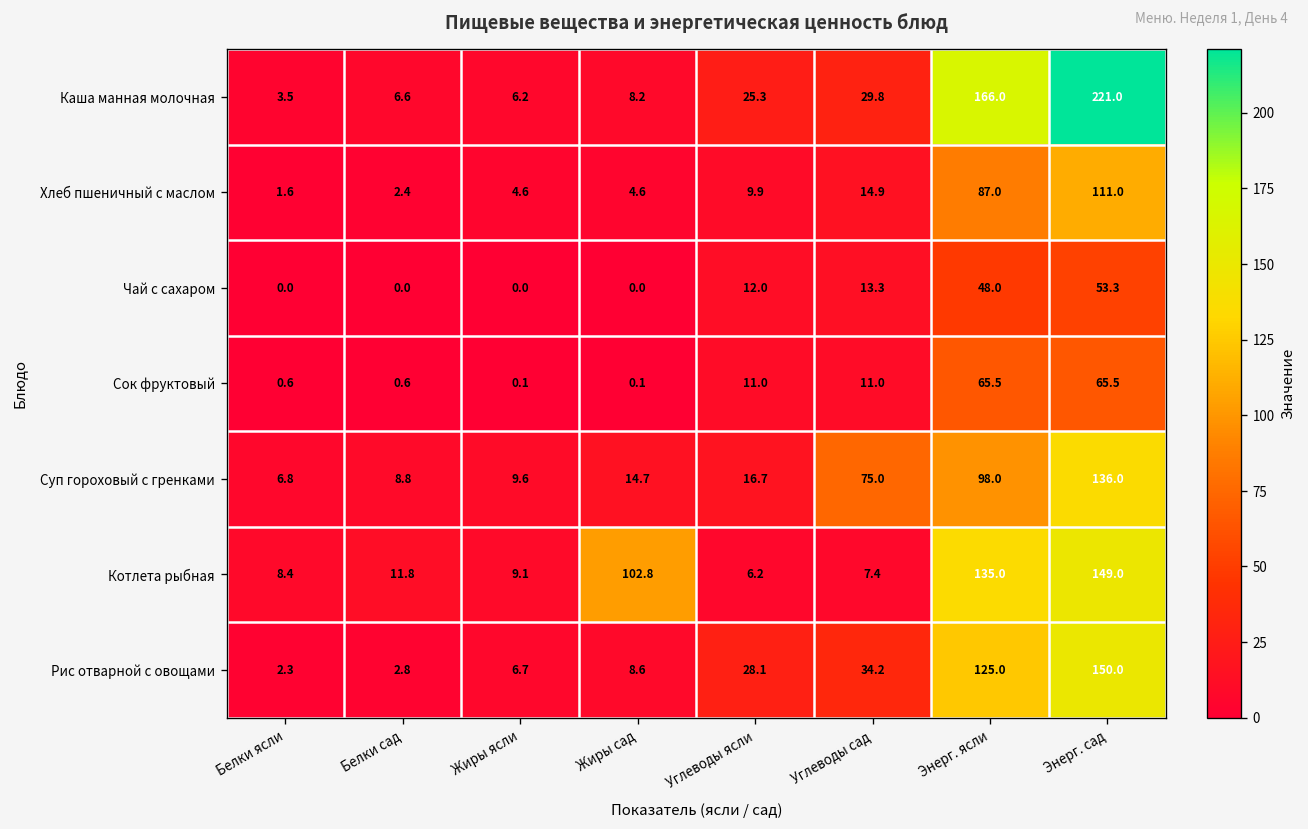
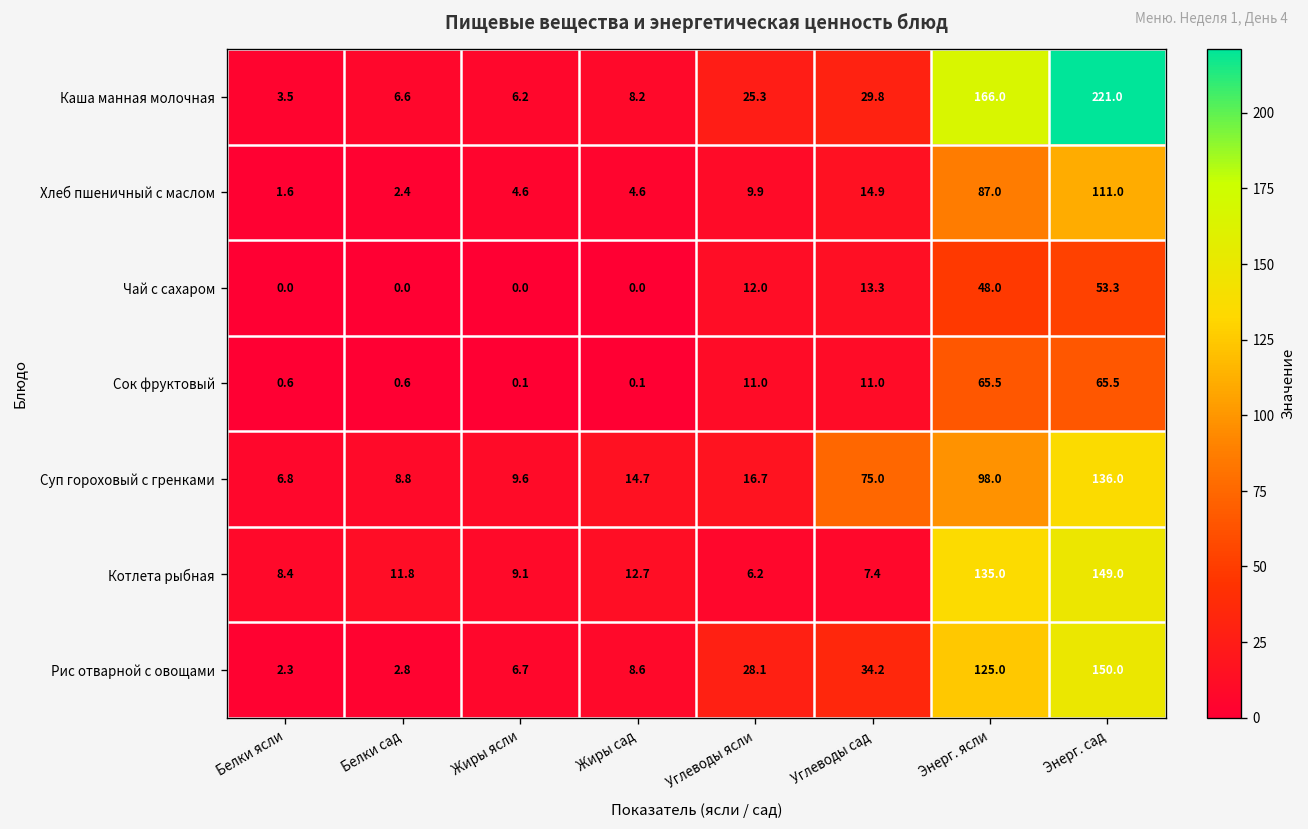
  {
    "Каша манная молочная": {
      "Белки ясли": 3.5,
      "Белки сад": 6.6,
      "Жиры ясли": 6.2,
      "Жиры сад": 8.2,
      "Углеводы ясли": 25.3,
      "Углеводы сад": 29.8,
      "Энерг. ясли": 166.0,
      "Энерг. сад": 221.0
    },
    "Хлеб пшеничный с маслом": {
      "Белки ясли": 1.6,
      "Белки сад": 2.4,
      "Жиры ясли": 4.6,
      "Жиры сад": 4.6,
      "Углеводы ясли": 9.9,
      "Углеводы сад": 14.9,
      "Энерг. ясли": 87.0,
      "Энерг. сад": 111.0
    },
    "Чай с сахаром": {
      "Белки ясли": 0.0,
      "Белки сад": 0.0,
      "Жиры ясли": 0.0,
      "Жиры сад": 0.0,
      "Углеводы ясли": 12.0,
      "Углеводы сад": 13.3,
      "Энерг. ясли": 48.0,
      "Энерг. сад": 53.3
    },
    "Сок фруктовый": {
      "Белки ясли": 0.6,
      "Белки сад": 0.6,
      "Жиры ясли": 0.1,
      "Жиры сад": 0.1,
      "Углеводы ясли": 11.0,
      "Углеводы сад": 11.0,
      "Энерг. ясли": 65.5,
      "Энерг. сад": 65.5
    },
    "Суп гороховый с гренками": {
      "Белки ясли": 6.8,
      "Белки сад": 8.8,
      "Жиры ясли": 9.6,
      "Жиры сад": 14.7,
      "Углеводы ясли": 16.7,
      "Углеводы сад": 75.0,
      "Энерг. ясли": 98.0,
      "Энерг. сад": 136.0
    },
    "Котлета рыбная": {
      "Белки ясли": 8.4,
      "Белки сад": 11.8,
      "Жиры ясли": 9.1,
-     "Жиры сад": 102.8,
+     "Жиры сад": 12.7,
      "Углеводы ясли": 6.2,
      "Углеводы сад": 7.4,
      "Энерг. ясли": 135.0,
      "Энерг. сад": 149.0
    },
    "Рис отварной с овощами": {
      "Белки ясли": 2.3,
      "Белки сад": 2.8,
      "Жиры ясли": 6.7,
      "Жиры сад": 8.6,
      "Углеводы ясли": 28.1,
      "Углеводы сад": 34.2,
      "Энерг. ясли": 125.0,
      "Энерг. сад": 150.0
    }
  }
